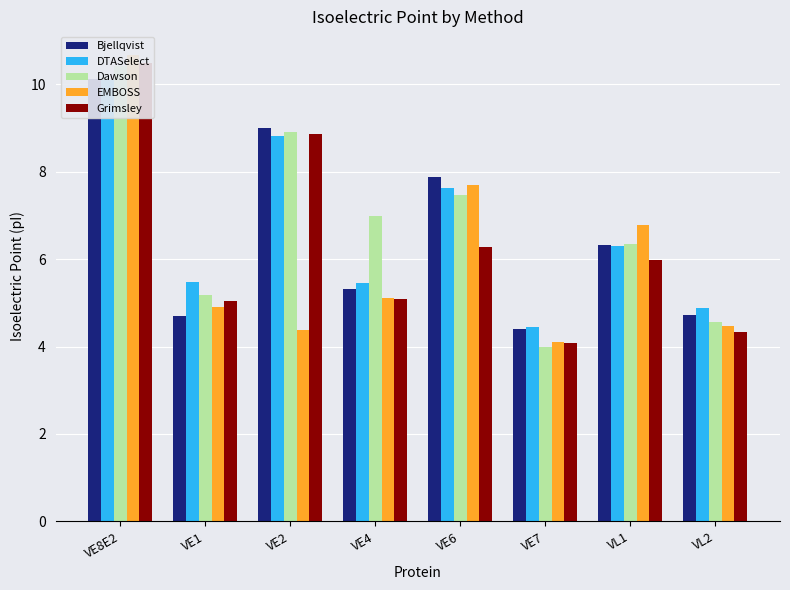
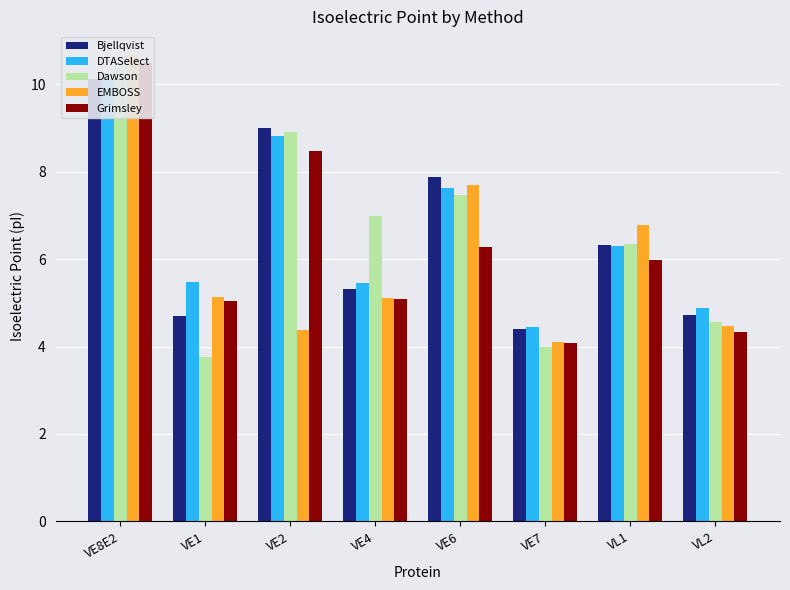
  {
    "Bjellqvist": {
      "VE1": 4.7,
      "VE2": 9.0,
      "VE4": 5.3,
      "VE6": 7.9,
      "VE7": 4.4,
      "VL1": 6.3,
      "VL2": 4.7
    },
    "DTASelect": {
      "VE1": 5.5,
      "VE2": 8.8,
      "VE4": 5.4,
      "VE6": 7.6,
      "VE7": 4.5,
      "VL1": 6.3,
      "VL2": 4.9
    },
    "Dawson": {
-     "VE1": 5.2,
+     "VE1": 3.8,
      "VE2": 8.9,
      "VE4": 7.0,
      "VE6": 7.5,
      "VE7": 4.0,
      "VL1": 6.3,
      "VL2": 4.6
    },
    "EMBOSS": {
-     "VE1": 4.9,
+     "VE1": 5.1,
      "VE2": 4.4,
      "VE4": 5.1,
      "VE6": 7.7,
      "VE7": 4.1,
      "VL1": 6.8,
      "VL2": 4.5
    },
    "Grimsley": {
      "VE1": 5.0,
-     "VE2": 8.8,
+     "VE2": 8.5,
      "VE4": 5.1,
      "VE6": 6.3,
      "VE7": 4.1,
      "VL1": 6.0,
      "VL2": 4.3
    }
  }
